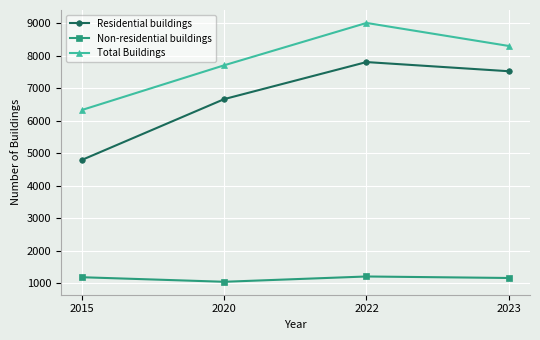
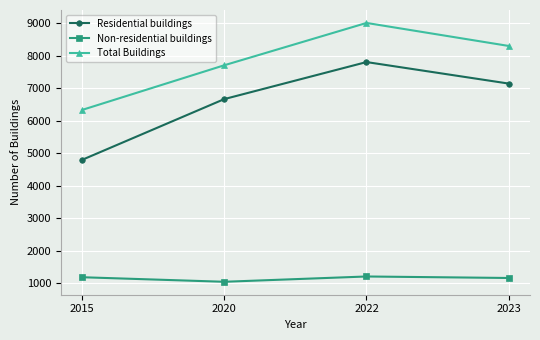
  {
    "Residential buildings": {
      "2015": 4800,
      "2020": 6700,
      "2022": 7800,
-     "2023": 7500
+     "2023": 7100
    }
  }
